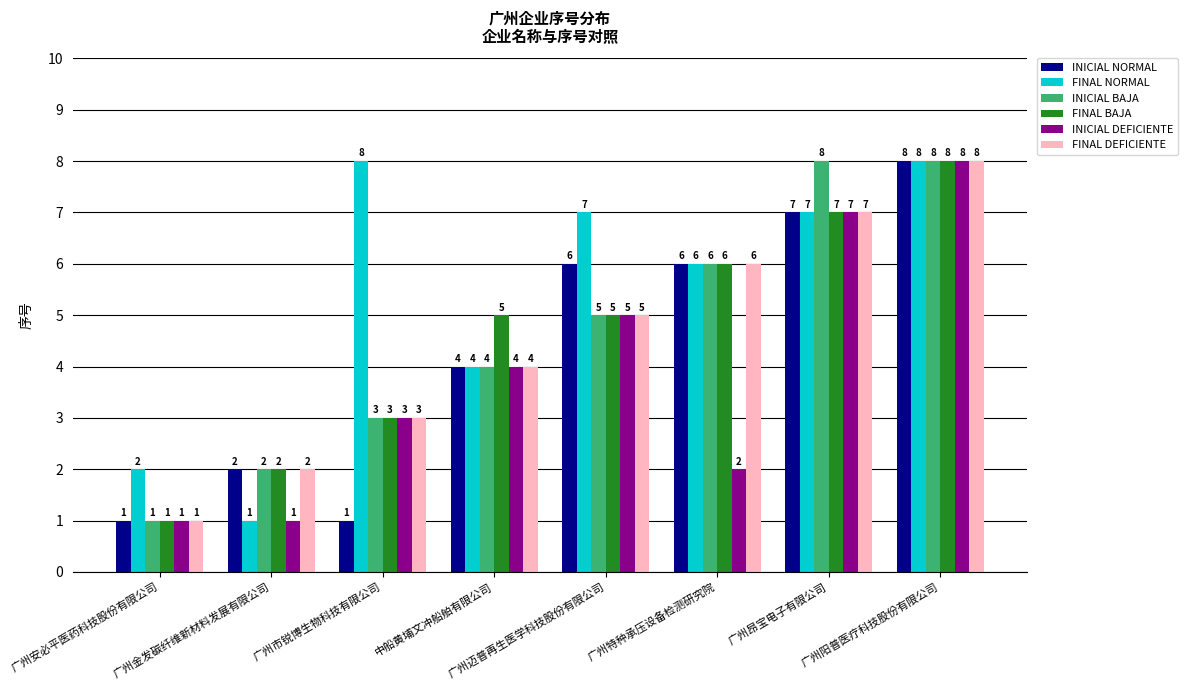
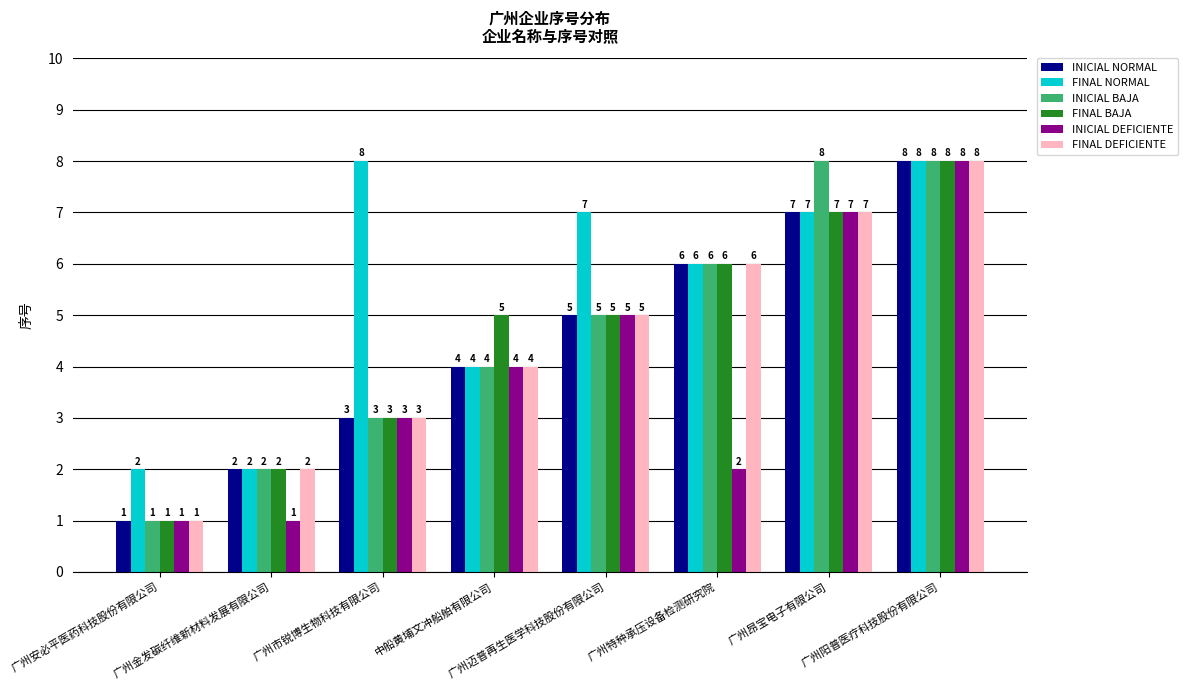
  {
    "INICIAL NORMAL": {
      "广州安必平医药科技股份有限公司": 1,
      "广州金发碳纤维新材料发展有限公司": 2,
-     "广州市锐博生物科技有限公司": 1,
+     "广州市锐博生物科技有限公司": 3,
      "中船黄埔文冲船舶有限公司": 4,
-     "广州迈普再生医学科技股份有限公司": 6,
+     "广州迈普再生医学科技股份有限公司": 5,
      "广州特种承压设备检测研究院": 6,
      "广州昂宝电子有限公司": 7,
      "广州阳普医疗科技股份有限公司": 8
    },
    "FINAL NORMAL": {
      "广州安必平医药科技股份有限公司": 2,
-     "广州金发碳纤维新材料发展有限公司": 1,
+     "广州金发碳纤维新材料发展有限公司": 2,
      "广州市锐博生物科技有限公司": 8,
      "中船黄埔文冲船舶有限公司": 4,
      "广州迈普再生医学科技股份有限公司": 7,
      "广州特种承压设备检测研究院": 6,
      "广州昂宝电子有限公司": 7,
      "广州阳普医疗科技股份有限公司": 8
    },
    "INICIAL BAJA": {
      "广州安必平医药科技股份有限公司": 1,
      "广州金发碳纤维新材料发展有限公司": 2,
      "广州市锐博生物科技有限公司": 3,
      "中船黄埔文冲船舶有限公司": 4,
      "广州迈普再生医学科技股份有限公司": 5,
      "广州特种承压设备检测研究院": 6,
      "广州昂宝电子有限公司": 8,
      "广州阳普医疗科技股份有限公司": 8
    },
    "FINAL BAJA": {
      "广州安必平医药科技股份有限公司": 1,
      "广州金发碳纤维新材料发展有限公司": 2,
      "广州市锐博生物科技有限公司": 3,
      "中船黄埔文冲船舶有限公司": 5,
      "广州迈普再生医学科技股份有限公司": 5,
      "广州特种承压设备检测研究院": 6,
      "广州昂宝电子有限公司": 7,
      "广州阳普医疗科技股份有限公司": 8
    },
    "INICIAL DEFICIENTE": {
      "广州安必平医药科技股份有限公司": 1,
      "广州金发碳纤维新材料发展有限公司": 1,
      "广州市锐博生物科技有限公司": 3,
      "中船黄埔文冲船舶有限公司": 4,
      "广州迈普再生医学科技股份有限公司": 5,
      "广州特种承压设备检测研究院": 2,
      "广州昂宝电子有限公司": 7,
      "广州阳普医疗科技股份有限公司": 8
    },
    "FINAL DEFICIENTE": {
      "广州安必平医药科技股份有限公司": 1,
      "广州金发碳纤维新材料发展有限公司": 2,
      "广州市锐博生物科技有限公司": 3,
      "中船黄埔文冲船舶有限公司": 4,
      "广州迈普再生医学科技股份有限公司": 5,
      "广州特种承压设备检测研究院": 6,
      "广州昂宝电子有限公司": 7,
      "广州阳普医疗科技股份有限公司": 8
    }
  }
